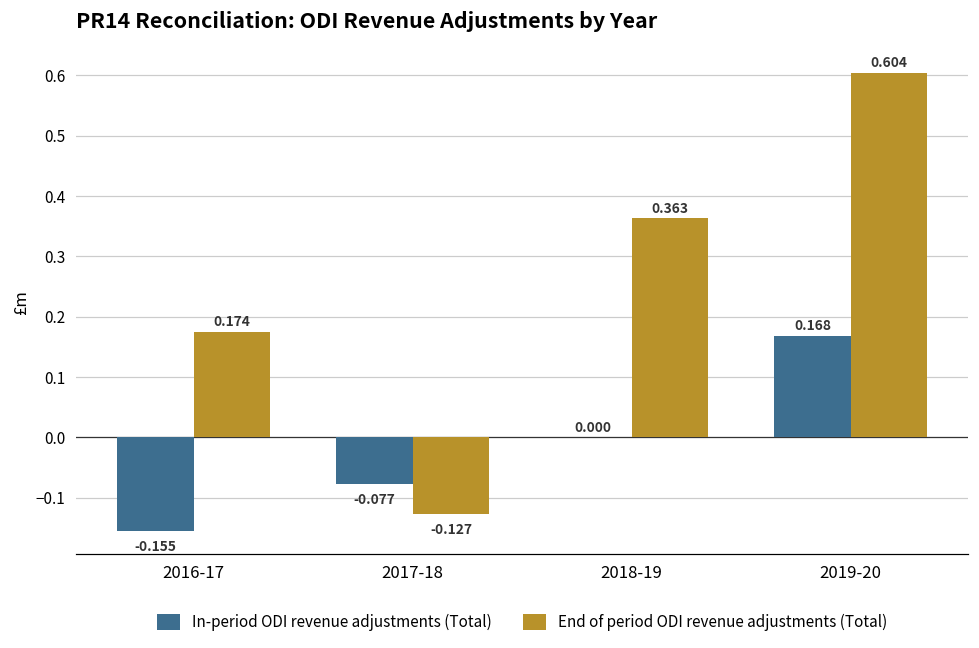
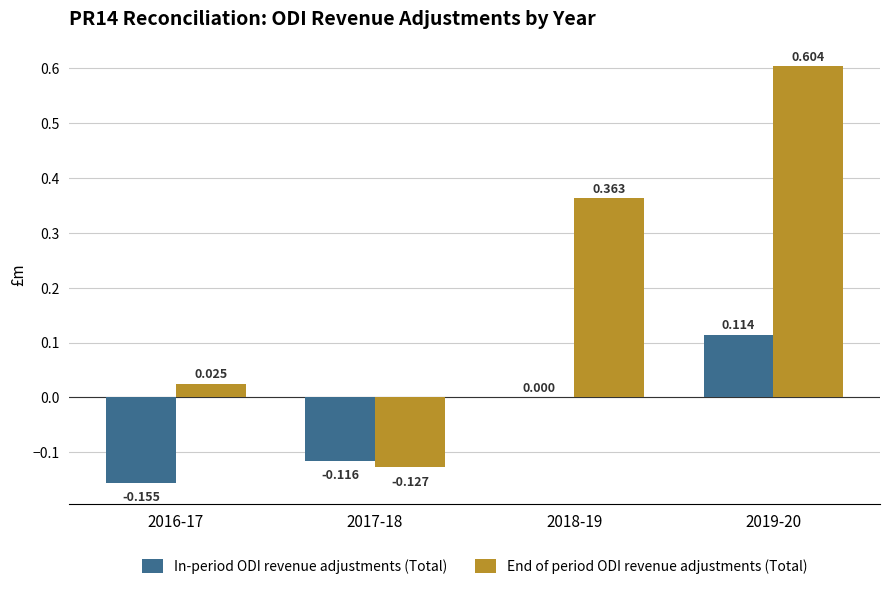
  {
    "In-period ODI revenue adjustments (Total)": {
      "2016-17": -0.155,
-     "2017-18": -0.077,
+     "2017-18": -0.116,
      "2018-19": 0.000,
-     "2019-20": 0.168
+     "2019-20": 0.114
    },
    "End of period ODI revenue adjustments (Total)": {
-     "2016-17": 0.174,
+     "2016-17": 0.025,
      "2017-18": -0.127,
      "2018-19": 0.363,
      "2019-20": 0.604
    }
  }
